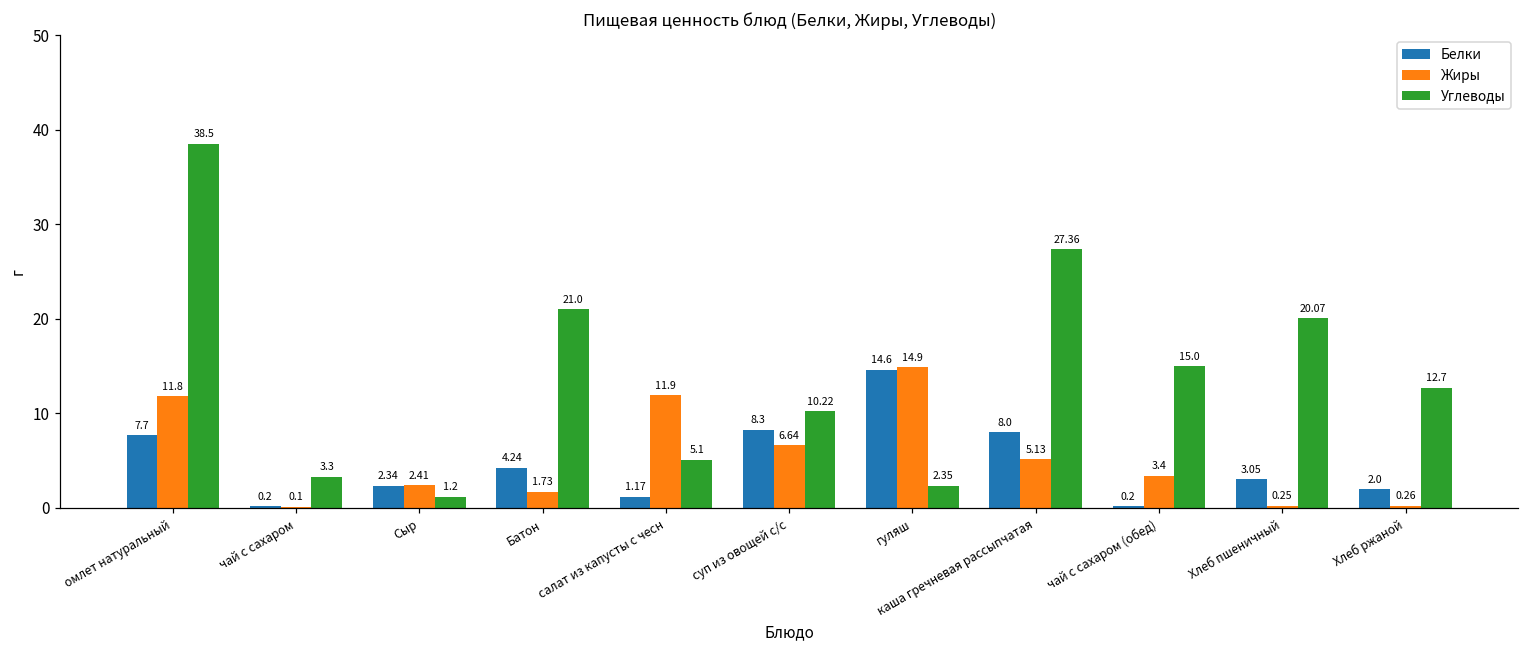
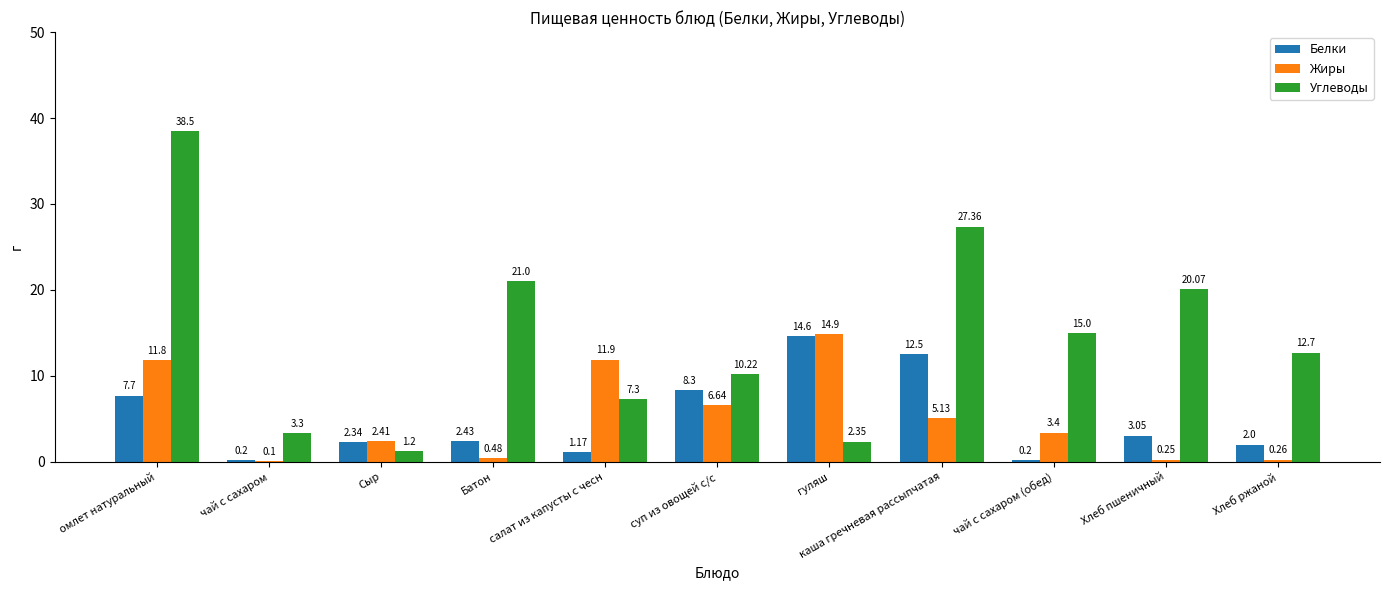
  {
    "Белки": {
      "омлет натуральный": 7.7,
      "чай с сахаром": 0.2,
      "Сыр": 2.34,
-     "Батон": 4.24,
+     "Батон": 2.43,
      "салат из капусты с чесн": 1.17,
      "суп из овощей с/с": 8.3,
      "гуляш": 14.6,
-     "каша гречневая рассыпчатая": 8.0,
+     "каша гречневая рассыпчатая": 12.5,
      "чай с сахаром (обед)": 0.2,
      "Хлеб пшеничный": 3.05,
      "Хлеб ржаной": 2.0
    },
    "Жиры": {
      "омлет натуральный": 11.8,
      "чай с сахаром": 0.1,
      "Сыр": 2.41,
-     "Батон": 1.73,
+     "Батон": 0.48,
      "салат из капусты с чесн": 11.9,
      "суп из овощей с/с": 6.64,
      "гуляш": 14.9,
      "каша гречневая рассыпчатая": 5.13,
      "чай с сахаром (обед)": 3.4,
      "Хлеб пшеничный": 0.25,
      "Хлеб ржаной": 0.26
    },
    "Углеводы": {
      "омлет натуральный": 38.5,
      "чай с сахаром": 3.3,
      "Сыр": 1.2,
      "Батон": 21.0,
-     "салат из капусты с чесн": 5.1,
+     "салат из капусты с чесн": 7.3,
      "суп из овощей с/с": 10.22,
      "гуляш": 2.35,
      "каша гречневая рассыпчатая": 27.36,
      "чай с сахаром (обед)": 15.0,
      "Хлеб пшеничный": 20.07,
      "Хлеб ржаной": 12.7
    }
  }
